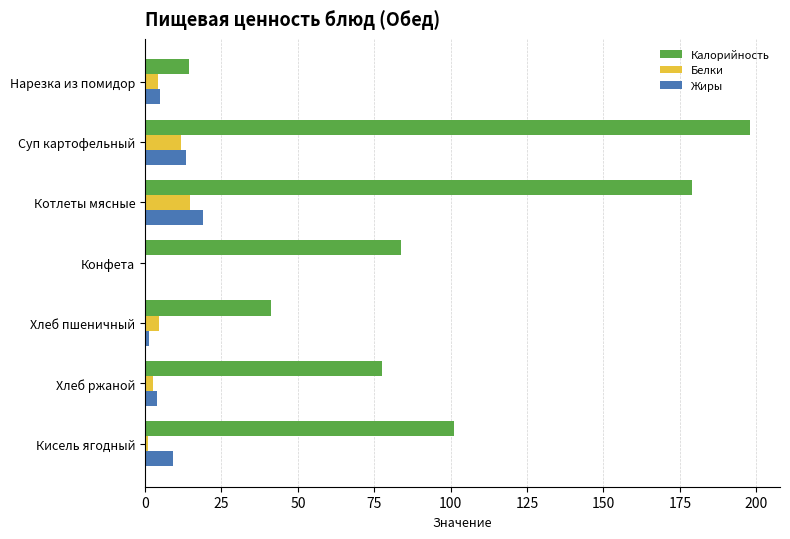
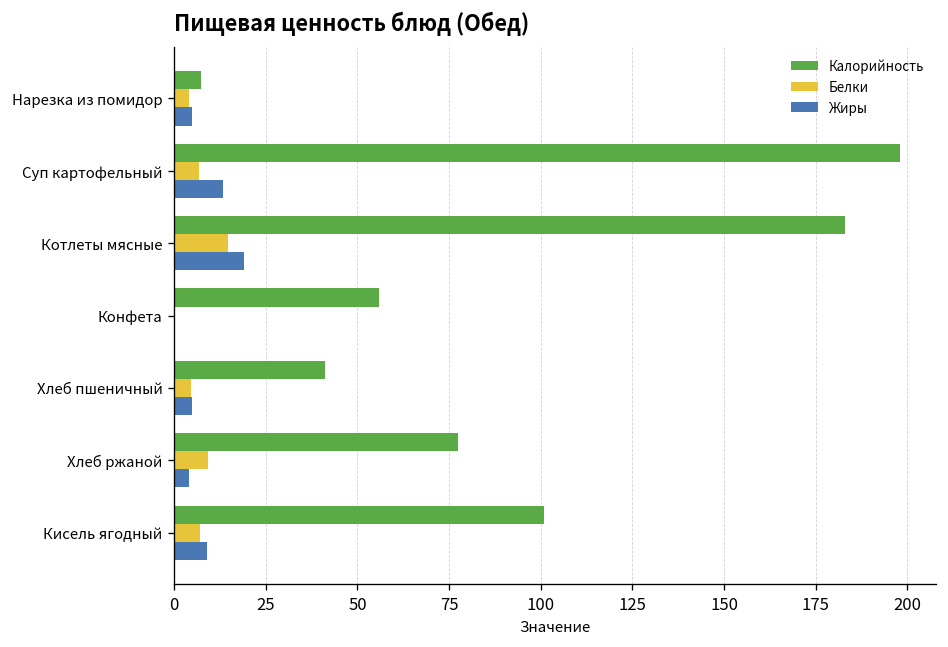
  {
    "Калорийность": {
-     "Нарезка из помидор": 14,
+     "Нарезка из помидор": 7,
      "Суп картофельный": 198,
-     "Котлеты мясные": 179,
-     "Конфета": 84,
+     "Котлеты мясные": 183,
+     "Конфета": 56,
      "Хлеб пшеничный": 41,
      "Хлеб ржаной": 77,
      "Кисель ягодный": 101
    },
    "Белки": {
      "Нарезка из помидор": 4,
-     "Суп картофельный": 12,
+     "Суп картофельный": 7,
      "Котлеты мясные": 15,
      "Хлеб пшеничный": 5,
-     "Хлеб ржаной": 3,
-     "Кисель ягодный": 1
+     "Хлеб ржаной": 9,
+     "Кисель ягодный": 7
    },
    "Жиры": {
      "Нарезка из помидор": 5,
      "Суп картофельный": 13,
      "Котлеты мясные": 19,
-     "Хлеб пшеничный": 1,
+     "Хлеб пшеничный": 5,
      "Хлеб ржаной": 4,
      "Кисель ягодный": 9
    }
  }
